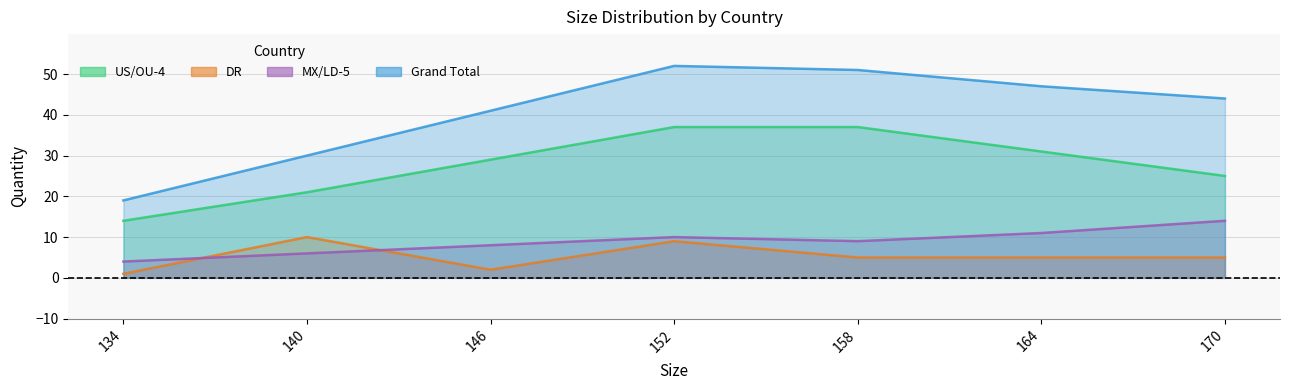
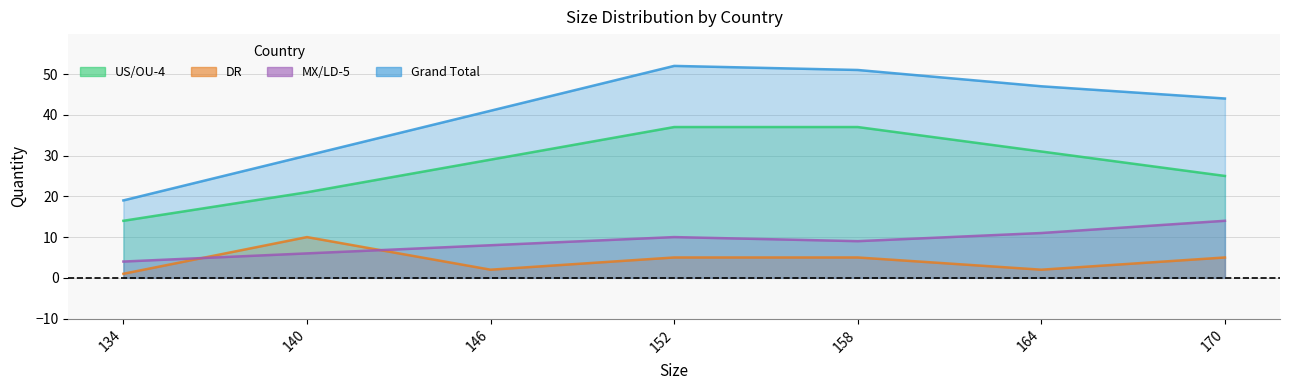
  {
    "DR": {
      "134": 1,
      "140": 10,
      "146": 2,
-     "152": 9,
+     "152": 5,
      "158": 5,
-     "164": 5,
+     "164": 2,
      "170": 5
    }
  }
